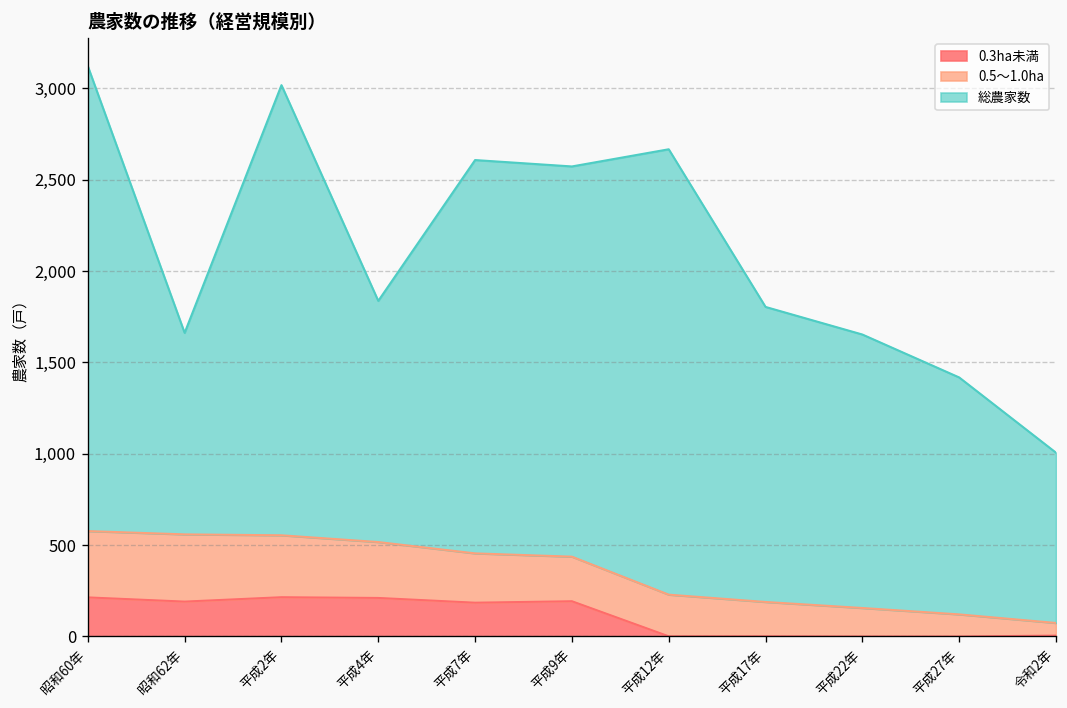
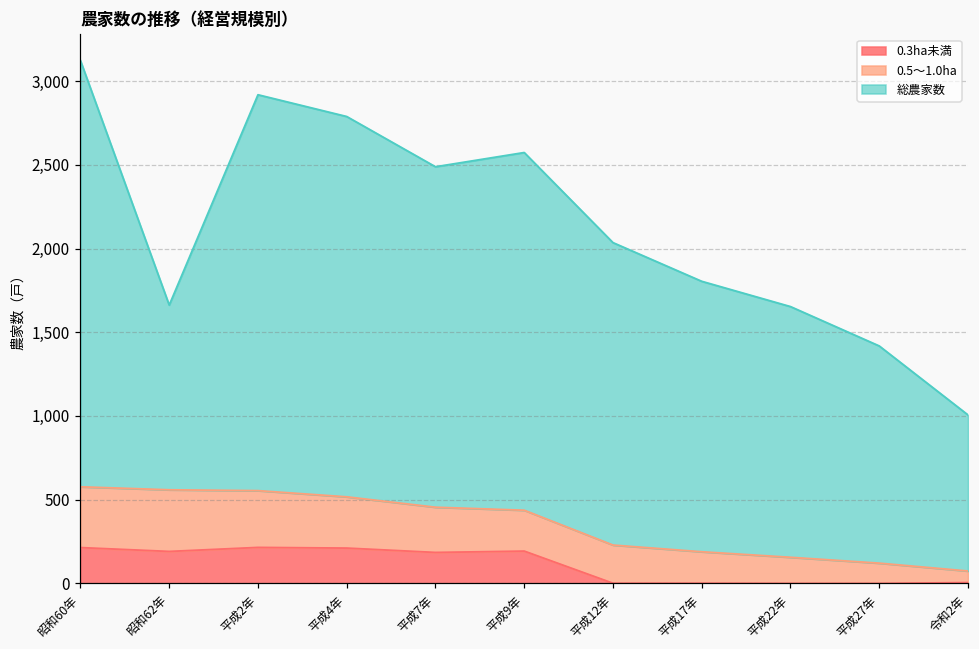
  {
    "総農家数": {
      "昭和60年": "2,550",
      "昭和62年": "1,100",
-     "平成2年": "2,460",
-     "平成4年": "1,320",
-     "平成7年": "2,150",
+     "平成2年": "2,360",
+     "平成4年": "2,270",
+     "平成7年": "2,030",
      "平成9年": "2,140",
-     "平成12年": "2,440",
+     "平成12年": "1,810",
      "平成17年": "1,620",
      "平成22年": "1,500",
      "平成27年": "1,300",
      "令和2年": "930"
    }
  }
